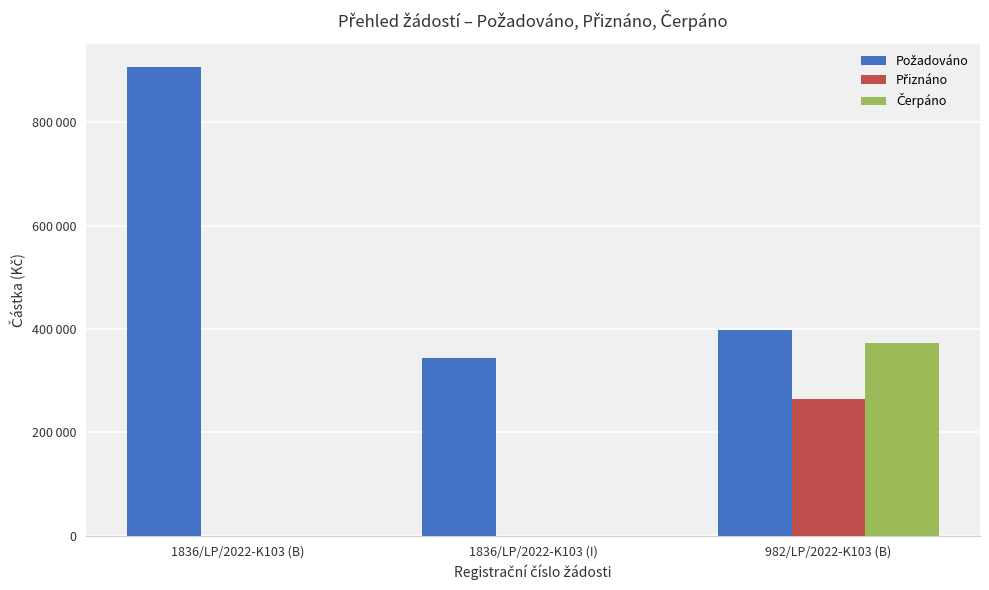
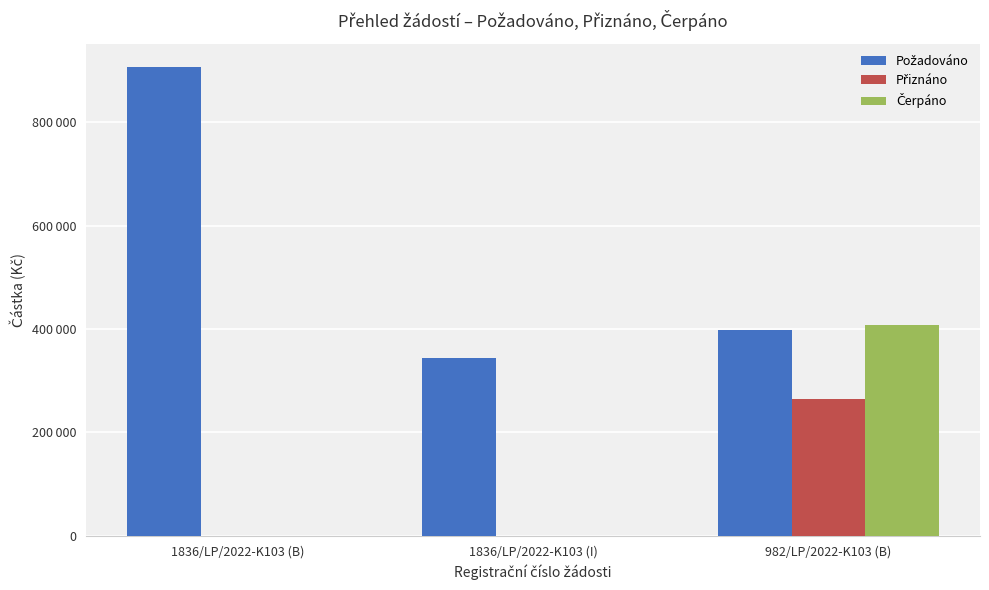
  {
    "Požadováno": {
      "1836/LP/2022-K103 (B)": 910000,
      "1836/LP/2022-K103 (I)": 340000,
      "982/LP/2022-K103 (B)": 400000
    },
    "Přiznáno": {
      "1836/LP/2022-K103 (B)": 0,
      "1836/LP/2022-K103 (I)": 0,
      "982/LP/2022-K103 (B)": 270000
    },
    "Čerpáno": {
      "1836/LP/2022-K103 (B)": 0,
      "1836/LP/2022-K103 (I)": 0,
-     "982/LP/2022-K103 (B)": 370000
+     "982/LP/2022-K103 (B)": 410000
    }
  }
